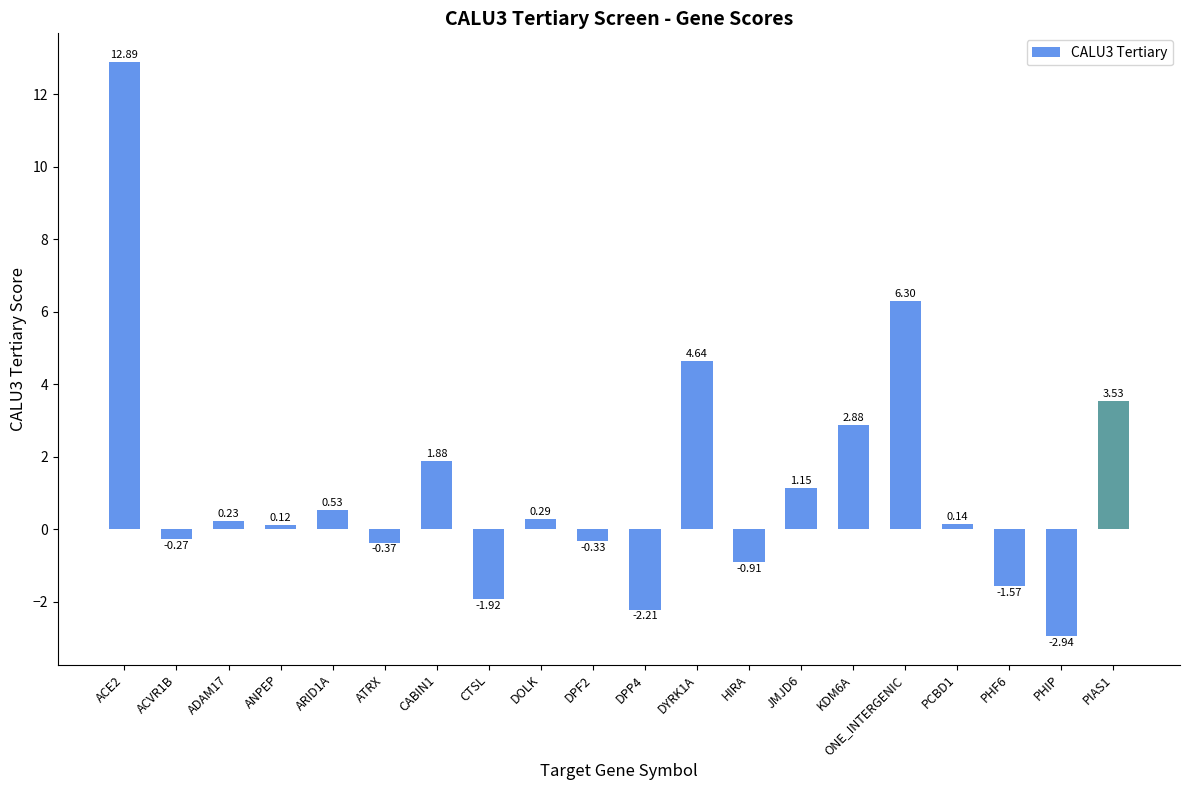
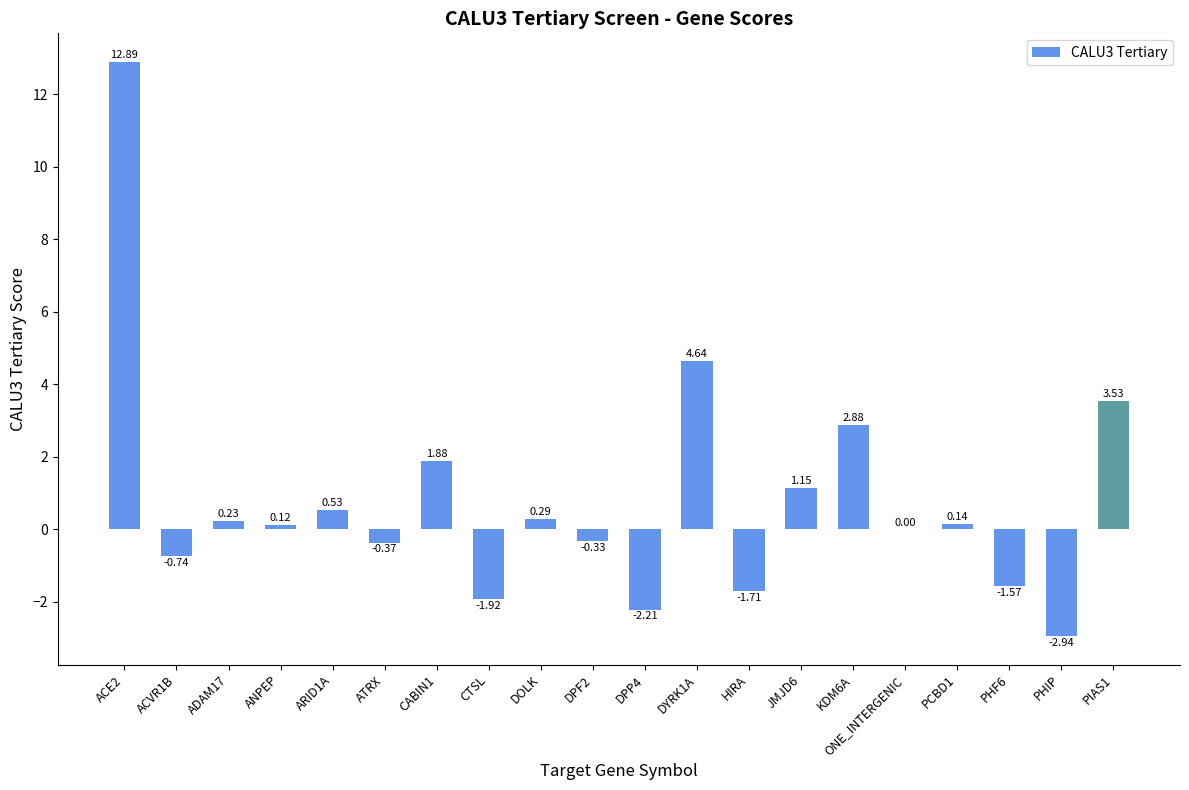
  {
    "ACE2": 12.89,
-   "ACVR1B": -0.27,
+   "ACVR1B": -0.74,
    "ADAM17": 0.23,
    "ANPEP": 0.12,
    "ARID1A": 0.53,
    "ATRX": -0.37,
    "CABIN1": 1.88,
    "CTSL": -1.92,
    "DOLK": 0.29,
    "DPF2": -0.33,
    "DPP4": -2.21,
    "DYRK1A": 4.64,
-   "HIRA": -0.91,
+   "HIRA": -1.71,
    "JMJD6": 1.15,
    "KDM6A": 2.88,
-   "ONE_INTERGENIC": 6.30,
+   "ONE_INTERGENIC": 0.00,
    "PCBD1": 0.14,
    "PHF6": -1.57,
    "PHIP": -2.94,
    "PIAS1": 3.53
  }
